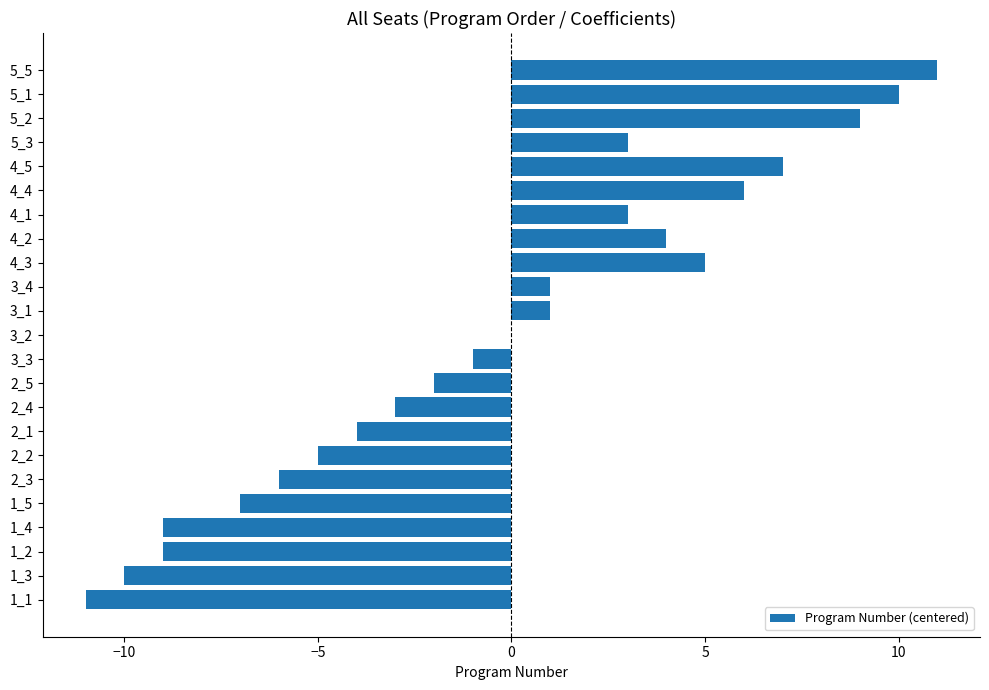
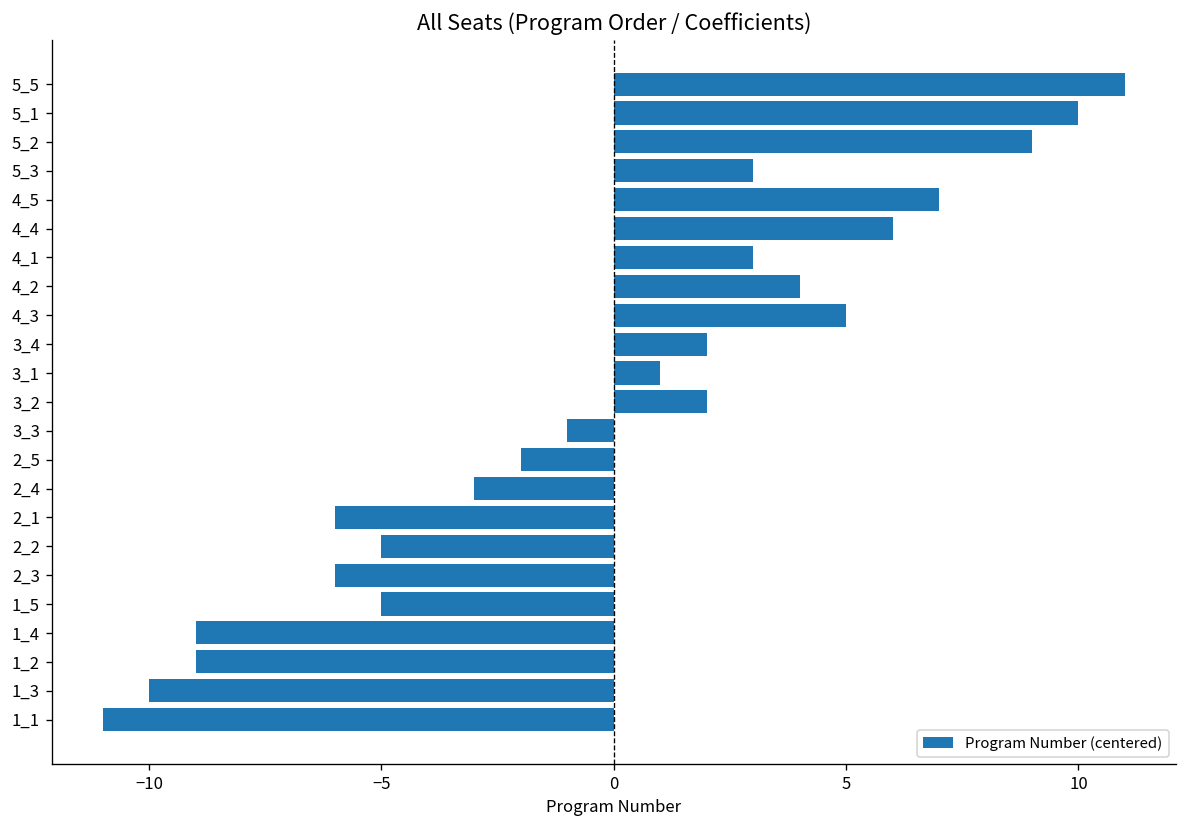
  {
    "5_5": 11.0,
    "5_1": 10.0,
    "5_2": 9.0,
    "5_3": 3.0,
    "4_5": 7.0,
    "4_4": 6.0,
    "4_1": 3.0,
    "4_2": 4.0,
    "4_3": 5.0,
-   "3_4": 1.0,
+   "3_4": 2.0,
    "3_1": 1.0,
-   "3_2": 0.0,
+   "3_2": 2.0,
    "3_3": -1.0,
    "2_5": -2.0,
    "2_4": -3.0,
-   "2_1": -4.0,
+   "2_1": -6.0,
    "2_2": -5.0,
    "2_3": -6.0,
-   "1_5": -7.0,
+   "1_5": -5.0,
    "1_4": -9.0,
    "1_2": -9.0,
    "1_3": -10.0,
    "1_1": -11.0
  }
